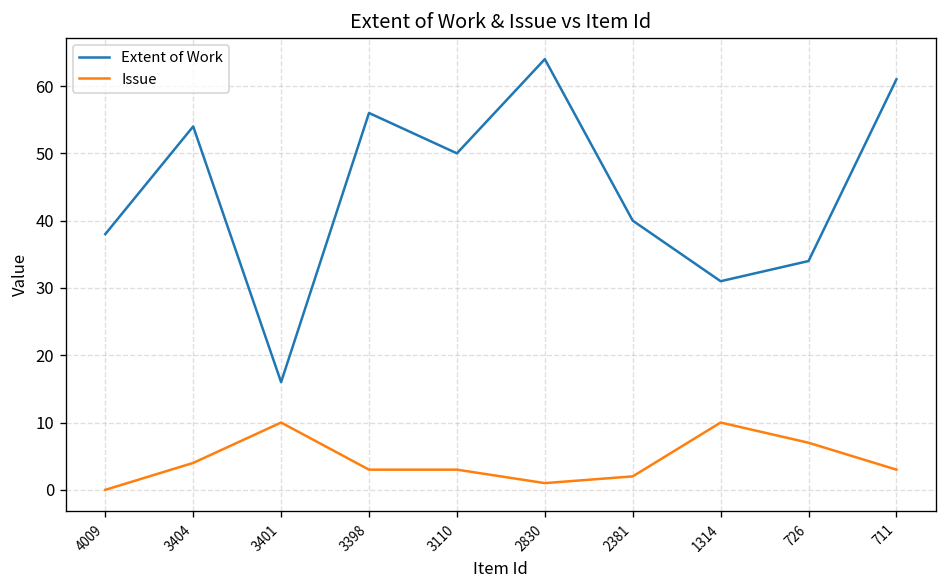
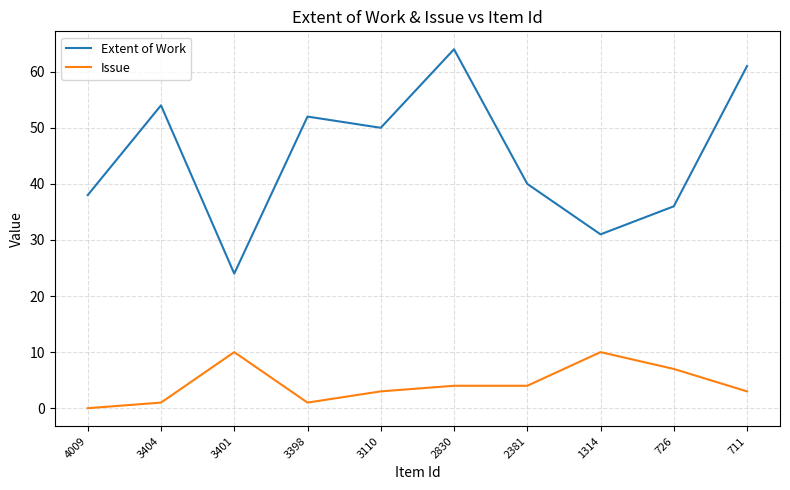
  {
    "Extent of Work": {
      "4009": 38,
      "3404": 54,
-     "3401": 16,
-     "3398": 56,
+     "3401": 24,
+     "3398": 52,
      "3110": 50,
      "2830": 64,
      "2381": 40,
      "1314": 31,
-     "726": 34,
+     "726": 36,
      "711": 61
    },
    "Issue": {
      "4009": 0,
-     "3404": 4,
+     "3404": 1,
      "3401": 10,
-     "3398": 3,
+     "3398": 1,
      "3110": 3,
-     "2830": 1,
-     "2381": 2,
+     "2830": 4,
+     "2381": 4,
      "1314": 10,
      "726": 7,
      "711": 3
    }
  }
